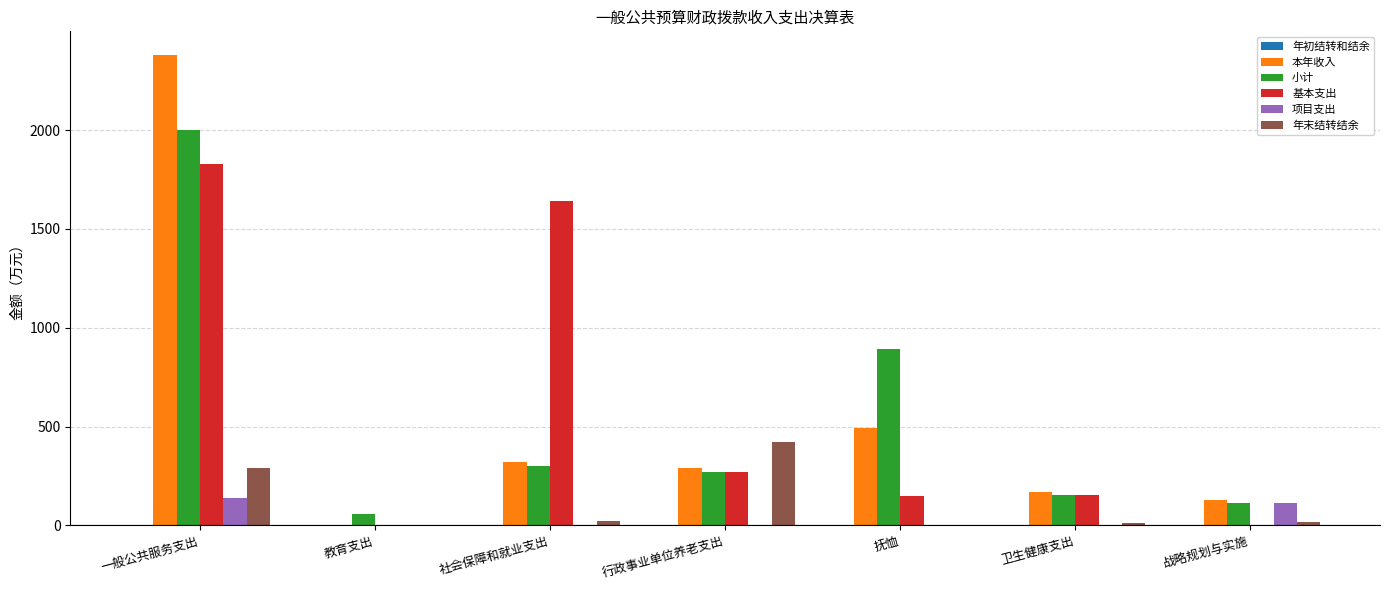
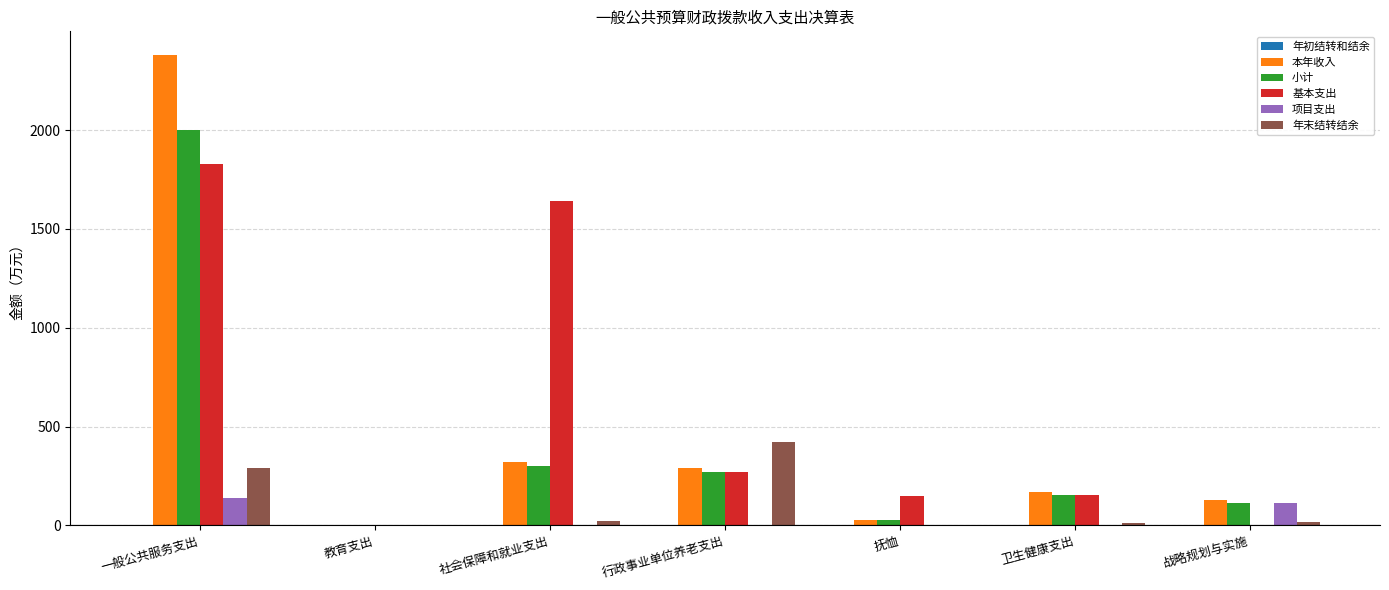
  {
    "年初结转和结余": {
      "一般公共服务支出": 0,
      "教育支出": 0,
      "社会保障和就业支出": 0,
      "行政事业单位养老支出": 0,
      "抚恤": 0,
      "卫生健康支出": 0,
      "战略规划与实施": 0
    },
    "本年收入": {
      "一般公共服务支出": 2380,
      "社会保障和就业支出": 320,
      "行政事业单位养老支出": 290,
-     "抚恤": 490,
+     "抚恤": 30,
      "卫生健康支出": 170,
      "战略规划与实施": 130
    },
    "小计": {
      "一般公共服务支出": 2000,
-     "教育支出": 60,
+     "教育支出": 0,
      "社会保障和就业支出": 300,
      "行政事业单位养老支出": 270,
-     "抚恤": 890,
+     "抚恤": 30,
      "卫生健康支出": 160,
      "战略规划与实施": 110
    },
    "基本支出": {
      "一般公共服务支出": 1830,
      "社会保障和就业支出": 1640,
      "行政事业单位养老支出": 270,
      "抚恤": 150,
      "卫生健康支出": 160,
      "战略规划与实施": 0
    },
    "项目支出": {
      "一般公共服务支出": 140,
      "教育支出": 0,
      "社会保障和就业支出": 0,
      "行政事业单位养老支出": 0,
      "抚恤": 0,
      "卫生健康支出": 0,
      "战略规划与实施": 110
    },
    "年末结转结余": {
      "一般公共服务支出": 290,
      "社会保障和就业支出": 20,
      "行政事业单位养老支出": 420,
      "抚恤": 0,
      "卫生健康支出": 10,
      "战略规划与实施": 20
    }
  }
